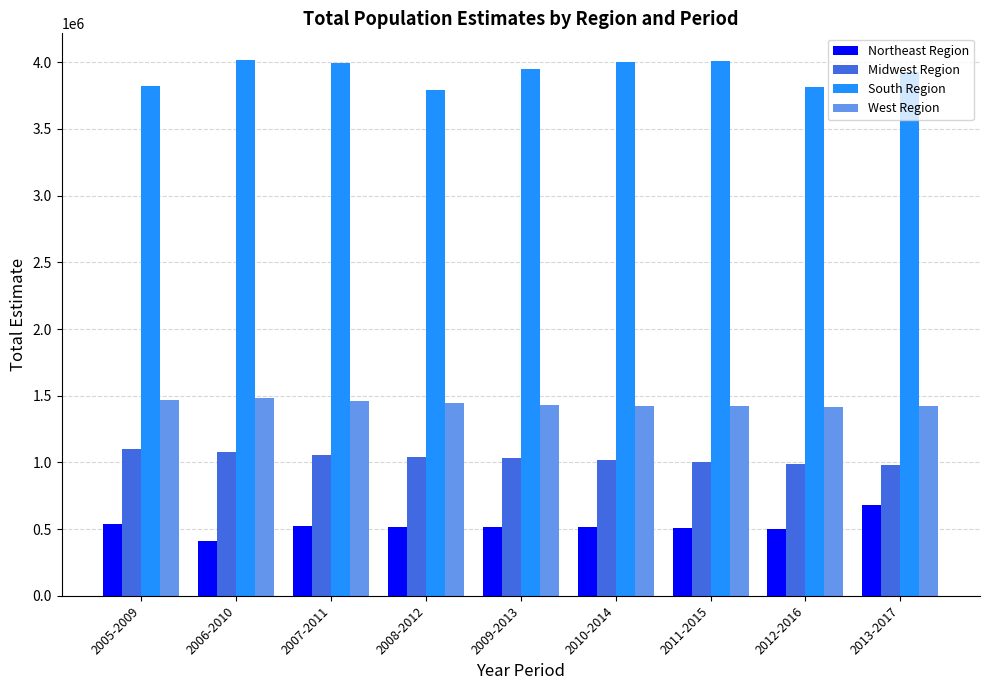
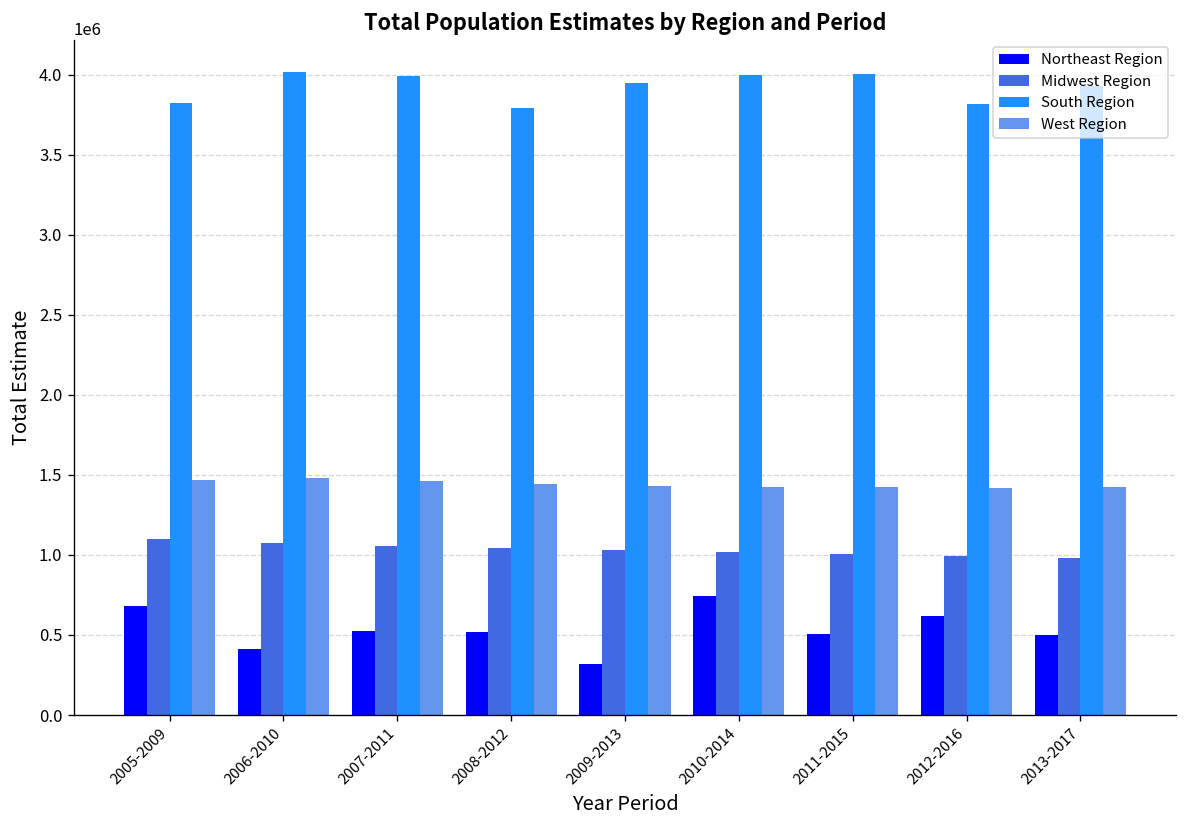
  {
    "Northeast Region": {
-     "2005-2009": 540000,
+     "2005-2009": 680000,
      "2006-2010": 410000,
      "2007-2011": 530000,
      "2008-2012": 520000,
-     "2009-2013": 510000,
-     "2010-2014": 510000,
+     "2009-2013": 320000,
+     "2010-2014": 740000,
      "2011-2015": 510000,
-     "2012-2016": 500000,
-     "2013-2017": 680000
+     "2012-2016": 620000,
+     "2013-2017": 500000
    },
    "South Region": {
      "2005-2009": 3820000,
      "2006-2010": 4020000,
      "2007-2011": 3990000,
      "2008-2012": 3790000,
      "2009-2013": 3950000,
      "2010-2014": 4000000,
      "2011-2015": 4010000,
      "2012-2016": 3820000
    }
  }
